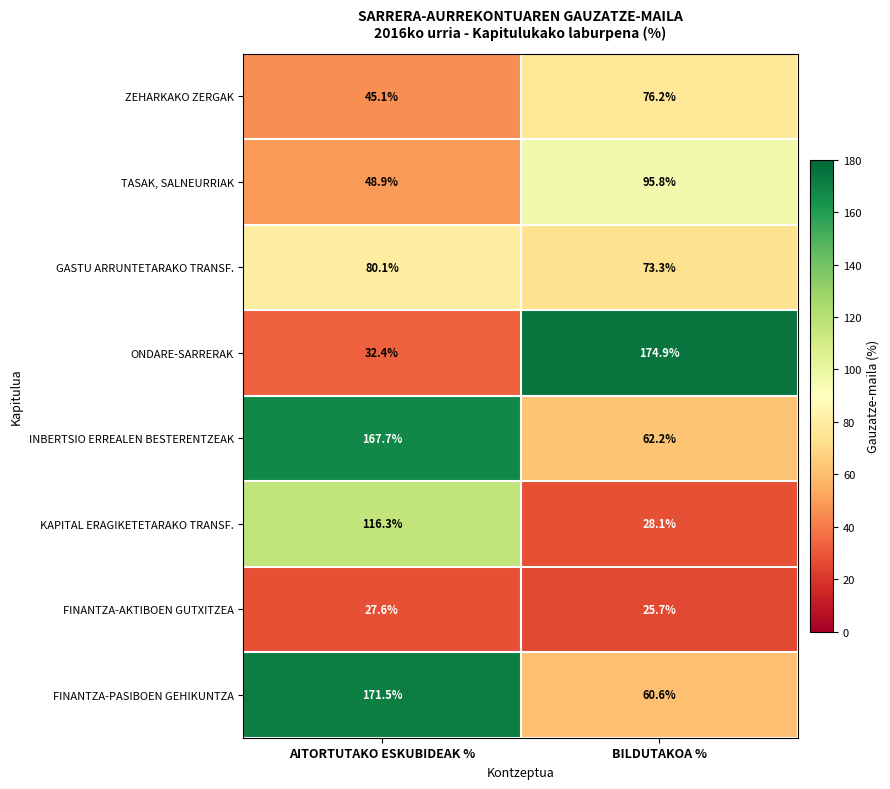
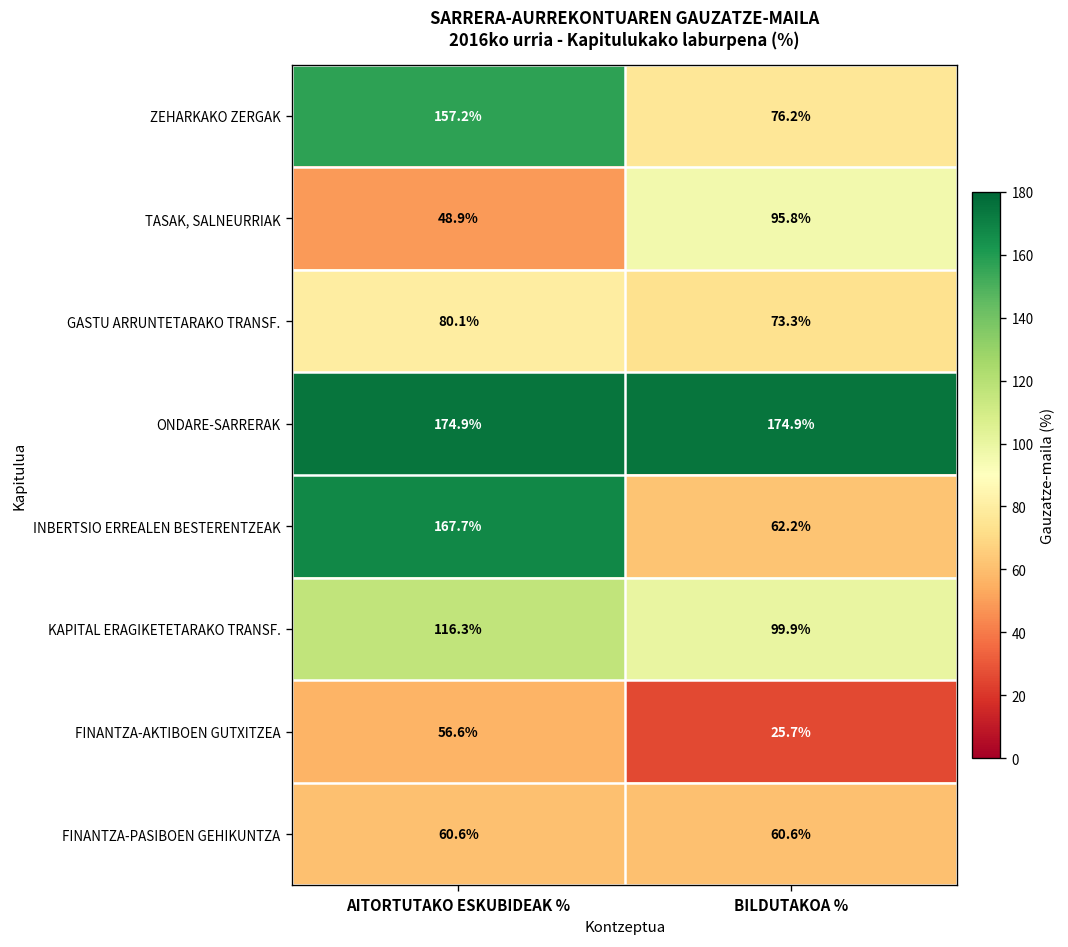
  {
    "ZEHARKAKO ZERGAK": {
-     "AITORTUTAKO ESKUBIDEAK %": "45.1%",
+     "AITORTUTAKO ESKUBIDEAK %": "157.2%",
      "BILDUTAKOA %": "76.2%"
    },
    "TASAK, SALNEURRIAK": {
      "AITORTUTAKO ESKUBIDEAK %": "48.9%",
      "BILDUTAKOA %": "95.8%"
    },
    "GASTU ARRUNTETARAKO TRANSF.": {
      "AITORTUTAKO ESKUBIDEAK %": "80.1%",
      "BILDUTAKOA %": "73.3%"
    },
    "ONDARE-SARRERAK": {
-     "AITORTUTAKO ESKUBIDEAK %": "32.4%",
+     "AITORTUTAKO ESKUBIDEAK %": "174.9%",
      "BILDUTAKOA %": "174.9%"
    },
    "INBERTSIO ERREALEN BESTERENTZEAK": {
      "AITORTUTAKO ESKUBIDEAK %": "167.7%",
      "BILDUTAKOA %": "62.2%"
    },
    "KAPITAL ERAGIKETETARAKO TRANSF.": {
      "AITORTUTAKO ESKUBIDEAK %": "116.3%",
-     "BILDUTAKOA %": "28.1%"
+     "BILDUTAKOA %": "99.9%"
    },
    "FINANTZA-AKTIBOEN GUTXITZEA": {
-     "AITORTUTAKO ESKUBIDEAK %": "27.6%",
+     "AITORTUTAKO ESKUBIDEAK %": "56.6%",
      "BILDUTAKOA %": "25.7%"
    },
    "FINANTZA-PASIBOEN GEHIKUNTZA": {
-     "AITORTUTAKO ESKUBIDEAK %": "171.5%",
+     "AITORTUTAKO ESKUBIDEAK %": "60.6%",
      "BILDUTAKOA %": "60.6%"
    }
  }
